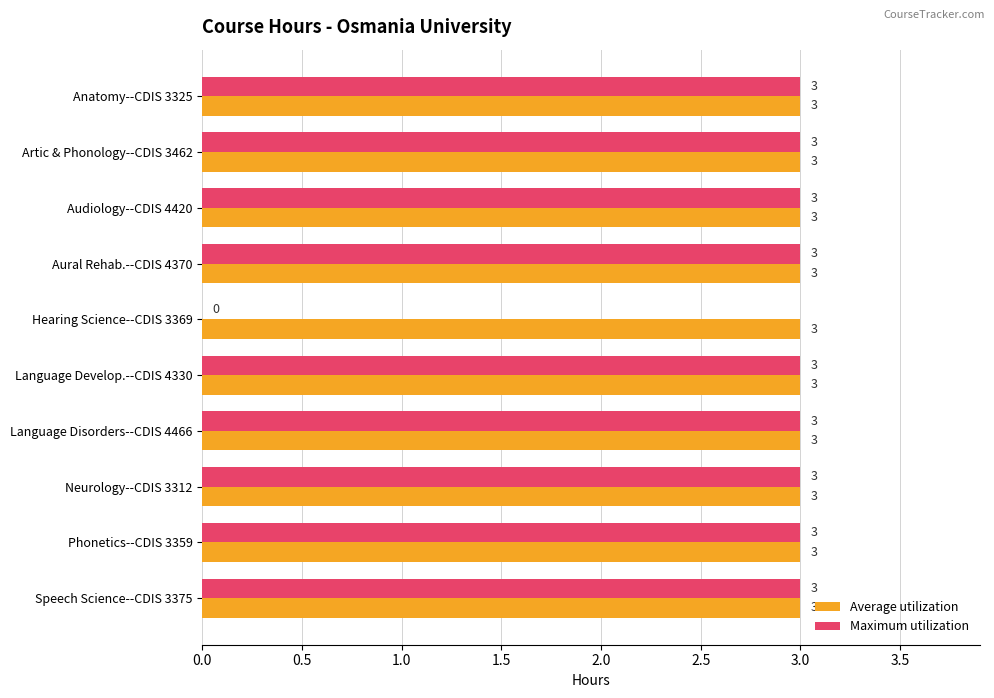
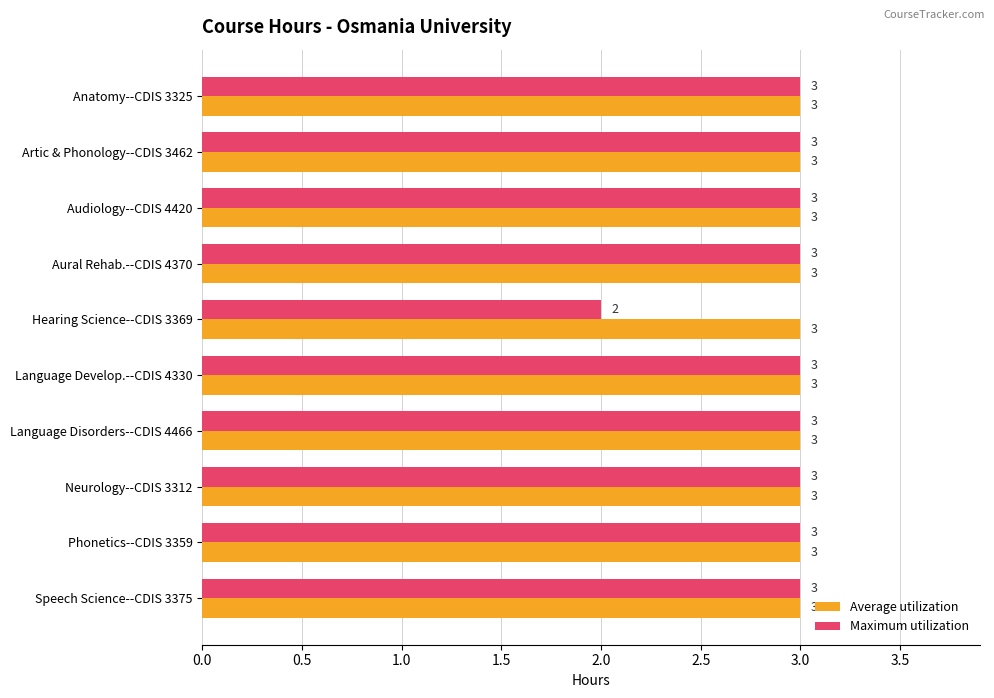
  {
    "Average utilization": {
      "Anatomy--CDIS 3325": 3,
      "Artic & Phonology--CDIS 3462": 3,
      "Audiology--CDIS 4420": 3,
      "Aural Rehab.--CDIS 4370": 3,
      "Hearing Science--CDIS 3369": 3,
      "Language Develop.--CDIS 4330": 3,
      "Language Disorders--CDIS 4466": 3,
      "Neurology--CDIS 3312": 3,
      "Phonetics--CDIS 3359": 3,
      "Speech Science--CDIS 3375": 3
    },
    "Maximum utilization": {
      "Anatomy--CDIS 3325": 3,
      "Artic & Phonology--CDIS 3462": 3,
      "Audiology--CDIS 4420": 3,
      "Aural Rehab.--CDIS 4370": 3,
-     "Hearing Science--CDIS 3369": 0,
+     "Hearing Science--CDIS 3369": 2,
      "Language Develop.--CDIS 4330": 3,
      "Language Disorders--CDIS 4466": 3,
      "Neurology--CDIS 3312": 3,
      "Phonetics--CDIS 3359": 3,
      "Speech Science--CDIS 3375": 3
    }
  }
